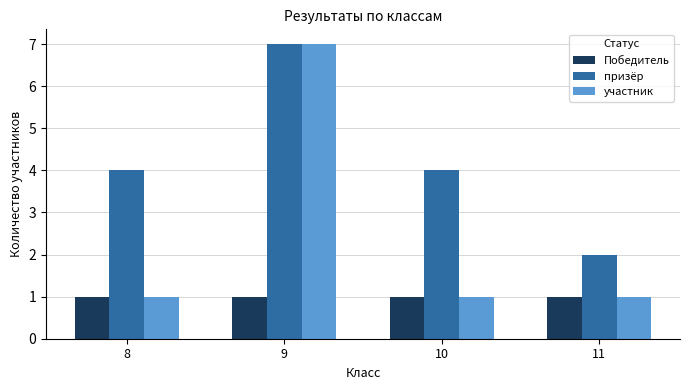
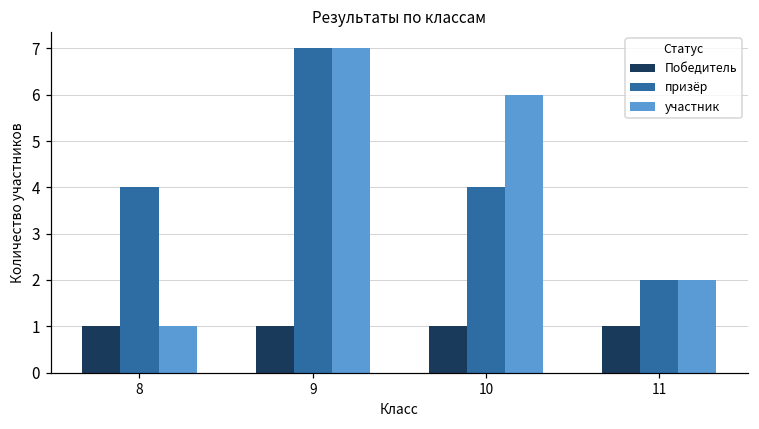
  {
    "Победитель": {
      "8": 1,
      "9": 1,
      "10": 1,
      "11": 1
    },
    "призёр": {
      "8": 4,
      "9": 7,
      "10": 4,
      "11": 2
    },
    "участник": {
      "8": 1,
      "9": 7,
-     "10": 1,
-     "11": 1
+     "10": 6,
+     "11": 2
    }
  }
